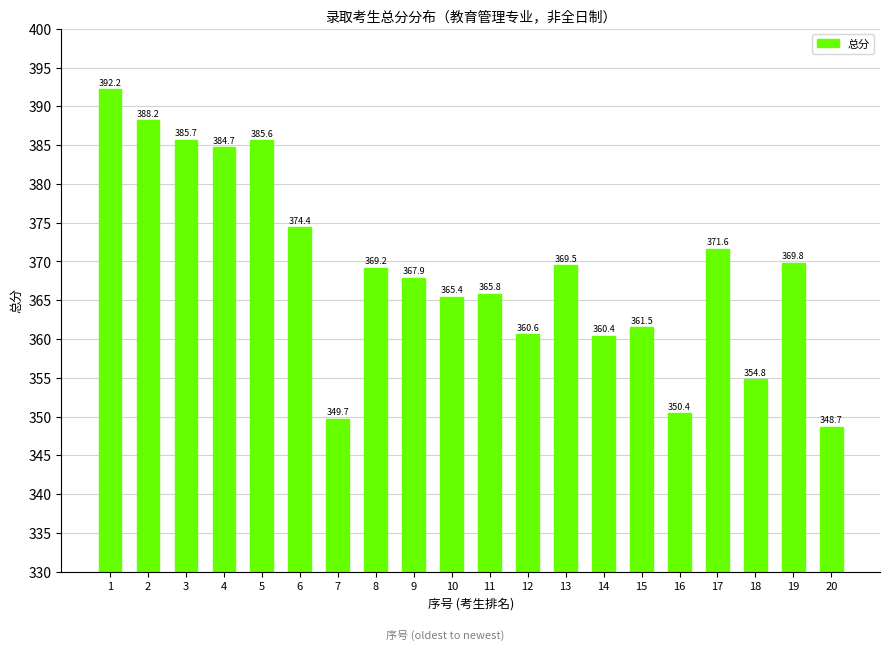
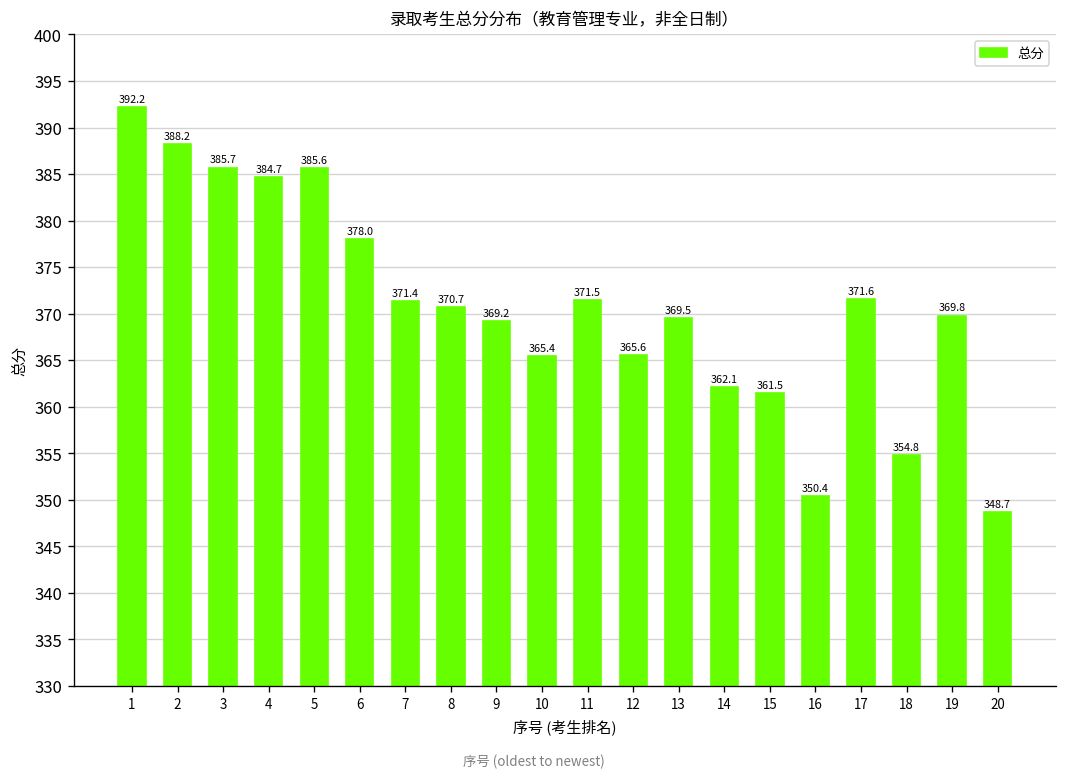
  {
    "1": 392.2,
    "2": 388.2,
    "3": 385.7,
    "4": 384.7,
    "5": 385.6,
-   "6": 374.4,
-   "7": 349.7,
-   "8": 369.2,
-   "9": 367.9,
+   "6": 378.0,
+   "7": 371.4,
+   "8": 370.7,
+   "9": 369.2,
    "10": 365.4,
-   "11": 365.8,
-   "12": 360.6,
+   "11": 371.5,
+   "12": 365.6,
    "13": 369.5,
-   "14": 360.4,
+   "14": 362.1,
    "15": 361.5,
    "16": 350.4,
    "17": 371.6,
    "18": 354.8,
    "19": 369.8,
    "20": 348.7
  }
